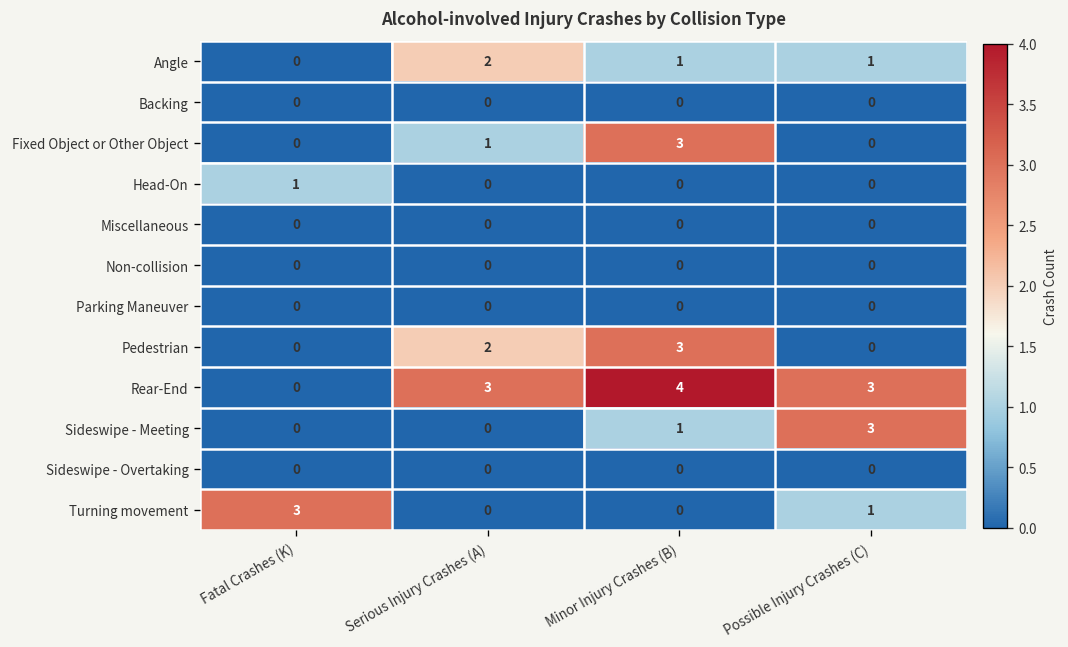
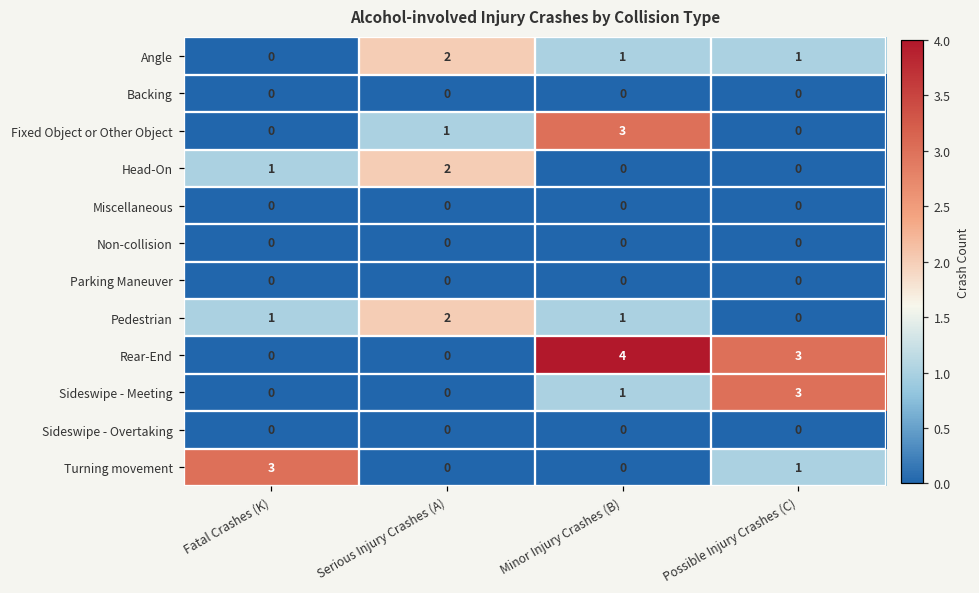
  {
    "Angle": {
      "Fatal Crashes (K)": 0,
      "Serious Injury Crashes (A)": 2,
      "Minor Injury Crashes (B)": 1,
      "Possible Injury Crashes (C)": 1
    },
    "Backing": {
      "Fatal Crashes (K)": 0,
      "Serious Injury Crashes (A)": 0,
      "Minor Injury Crashes (B)": 0,
      "Possible Injury Crashes (C)": 0
    },
    "Fixed Object or Other Object": {
      "Fatal Crashes (K)": 0,
      "Serious Injury Crashes (A)": 1,
      "Minor Injury Crashes (B)": 3,
      "Possible Injury Crashes (C)": 0
    },
    "Head-On": {
      "Fatal Crashes (K)": 1,
-     "Serious Injury Crashes (A)": 0,
+     "Serious Injury Crashes (A)": 2,
      "Minor Injury Crashes (B)": 0,
      "Possible Injury Crashes (C)": 0
    },
    "Miscellaneous": {
      "Fatal Crashes (K)": 0,
      "Serious Injury Crashes (A)": 0,
      "Minor Injury Crashes (B)": 0,
      "Possible Injury Crashes (C)": 0
    },
    "Non-collision": {
      "Fatal Crashes (K)": 0,
      "Serious Injury Crashes (A)": 0,
      "Minor Injury Crashes (B)": 0,
      "Possible Injury Crashes (C)": 0
    },
    "Parking Maneuver": {
      "Fatal Crashes (K)": 0,
      "Serious Injury Crashes (A)": 0,
      "Minor Injury Crashes (B)": 0,
      "Possible Injury Crashes (C)": 0
    },
    "Pedestrian": {
-     "Fatal Crashes (K)": 0,
+     "Fatal Crashes (K)": 1,
      "Serious Injury Crashes (A)": 2,
-     "Minor Injury Crashes (B)": 3,
+     "Minor Injury Crashes (B)": 1,
      "Possible Injury Crashes (C)": 0
    },
    "Rear-End": {
      "Fatal Crashes (K)": 0,
-     "Serious Injury Crashes (A)": 3,
+     "Serious Injury Crashes (A)": 0,
      "Minor Injury Crashes (B)": 4,
      "Possible Injury Crashes (C)": 3
    },
    "Sideswipe - Meeting": {
      "Fatal Crashes (K)": 0,
      "Serious Injury Crashes (A)": 0,
      "Minor Injury Crashes (B)": 1,
      "Possible Injury Crashes (C)": 3
    },
    "Sideswipe - Overtaking": {
      "Fatal Crashes (K)": 0,
      "Serious Injury Crashes (A)": 0,
      "Minor Injury Crashes (B)": 0,
      "Possible Injury Crashes (C)": 0
    },
    "Turning movement": {
      "Fatal Crashes (K)": 3,
      "Serious Injury Crashes (A)": 0,
      "Minor Injury Crashes (B)": 0,
      "Possible Injury Crashes (C)": 1
    }
  }
